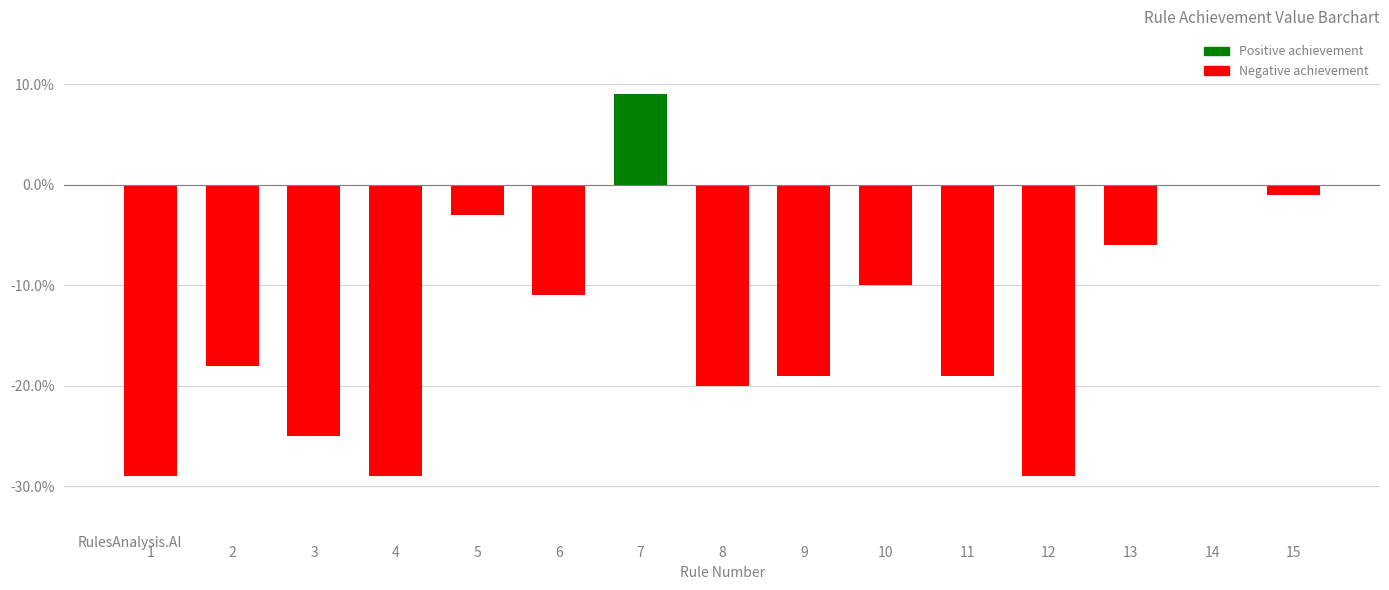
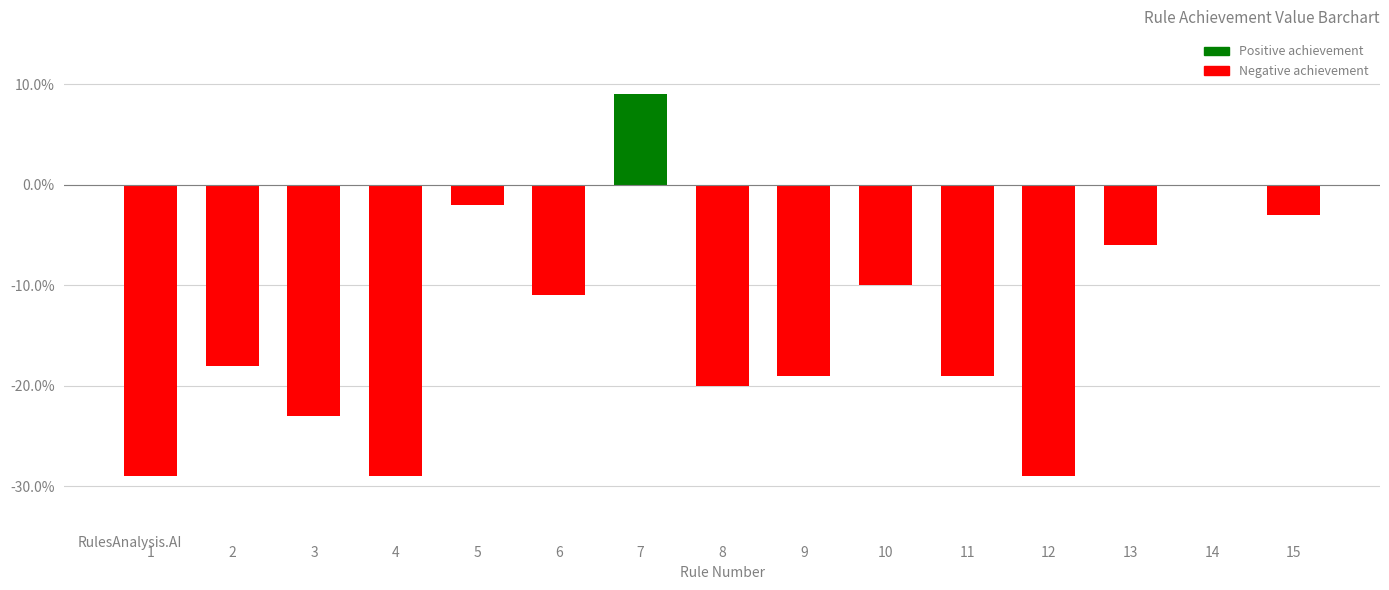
  {
    "1": "-29.0%",
    "2": "-18.0%",
-   "3": "-25.0%",
+   "3": "-23.0%",
    "4": "-29.0%",
-   "5": "-3.0%",
+   "5": "-2.0%",
    "6": "-11.0%",
    "7": "9.0%",
    "8": "-20.0%",
    "9": "-19.0%",
    "10": "-10.0%",
    "11": "-19.0%",
    "12": "-29.0%",
    "13": "-6.0%",
    "14": "0.0%",
-   "15": "-1.0%"
+   "15": "-3.0%"
  }
